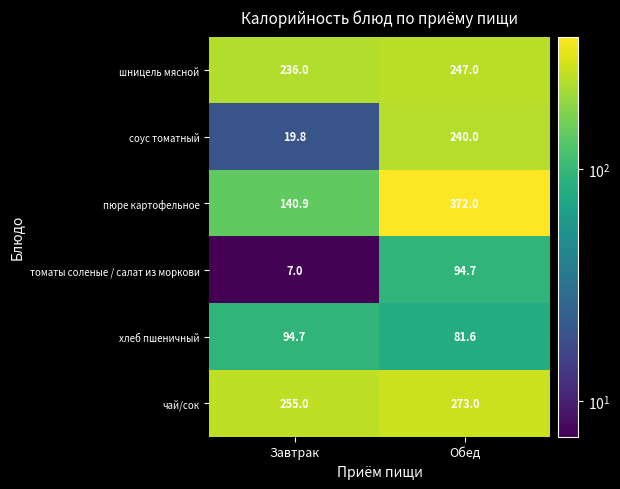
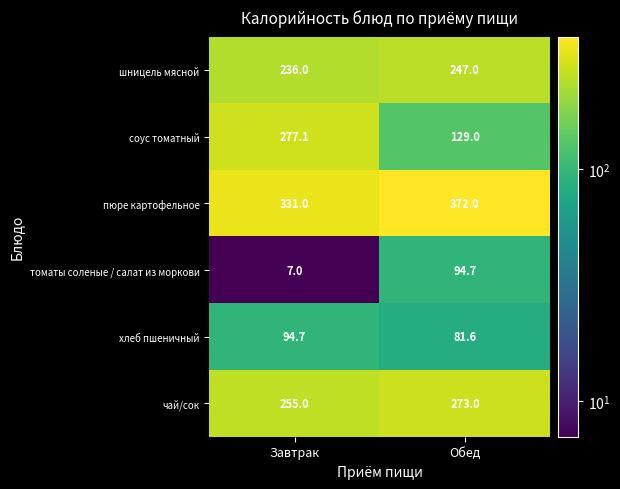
  {
    "шницель мясной": {
      "Завтрак": 236.0,
      "Обед": 247.0
    },
    "соус томатный": {
-     "Завтрак": 19.8,
-     "Обед": 240.0
+     "Завтрак": 277.1,
+     "Обед": 129.0
    },
    "пюре картофельное": {
-     "Завтрак": 140.9,
+     "Завтрак": 331.0,
      "Обед": 372.0
    },
    "томаты соленые / салат из моркови": {
      "Завтрак": 7.0,
      "Обед": 94.7
    },
    "хлеб пшеничный": {
      "Завтрак": 94.7,
      "Обед": 81.6
    },
    "чай/сок": {
      "Завтрак": 255.0,
      "Обед": 273.0
    }
  }
